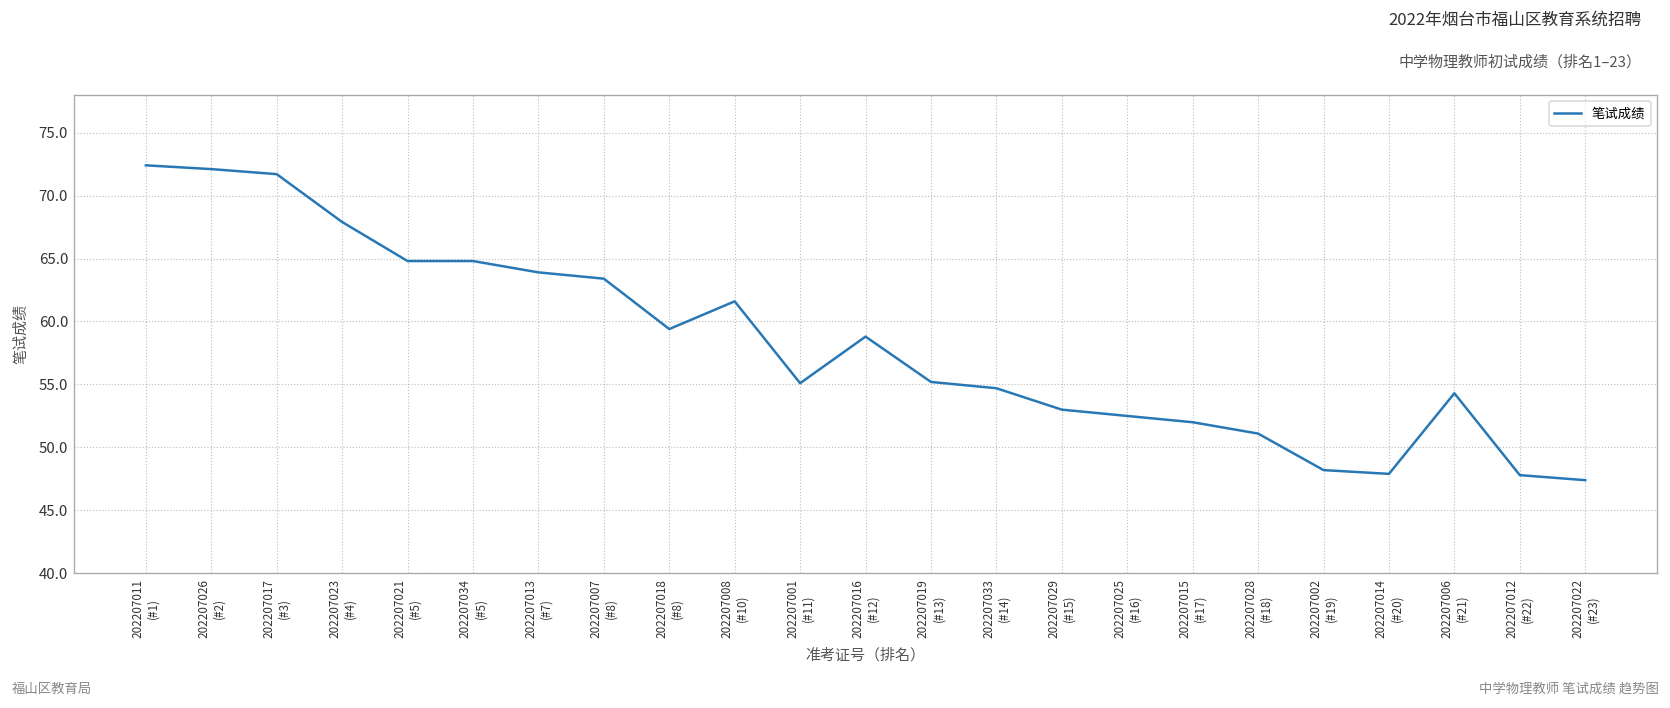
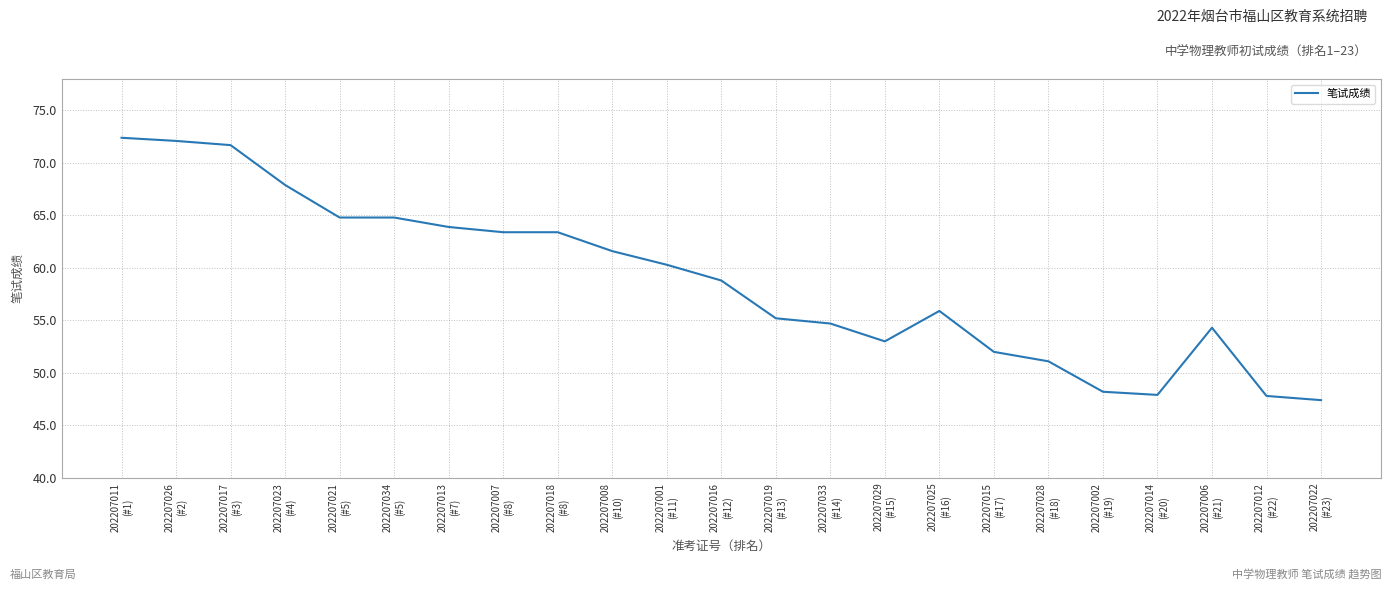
  {
    "202207011 (#1)": 72.4,
    "202207026 (#2)": 72.1,
    "202207017 (#3)": 71.7,
    "202207023 (#4)": 67.9,
    "202207021 (#5)": 64.8,
    "202207034 (#5)": 64.8,
    "202207013 (#7)": 63.9,
    "202207007 (#8)": 63.4,
-   "202207018 (#8)": 59.4,
+   "202207018 (#8)": 63.4,
    "202207008 (#10)": 61.6,
-   "202207001 (#11)": 55.1,
+   "202207001 (#11)": 60.3,
    "202207016 (#12)": 58.8,
    "202207019 (#13)": 55.2,
    "202207033 (#14)": 54.7,
    "202207029 (#15)": 53.0,
-   "202207025 (#16)": 52.5,
+   "202207025 (#16)": 55.9,
    "202207015 (#17)": 52.0,
    "202207028 (#18)": 51.1,
    "202207002 (#19)": 48.2,
    "202207014 (#20)": 47.9,
    "202207006 (#21)": 54.3,
    "202207012 (#22)": 47.8,
    "202207022 (#23)": 47.4
  }
